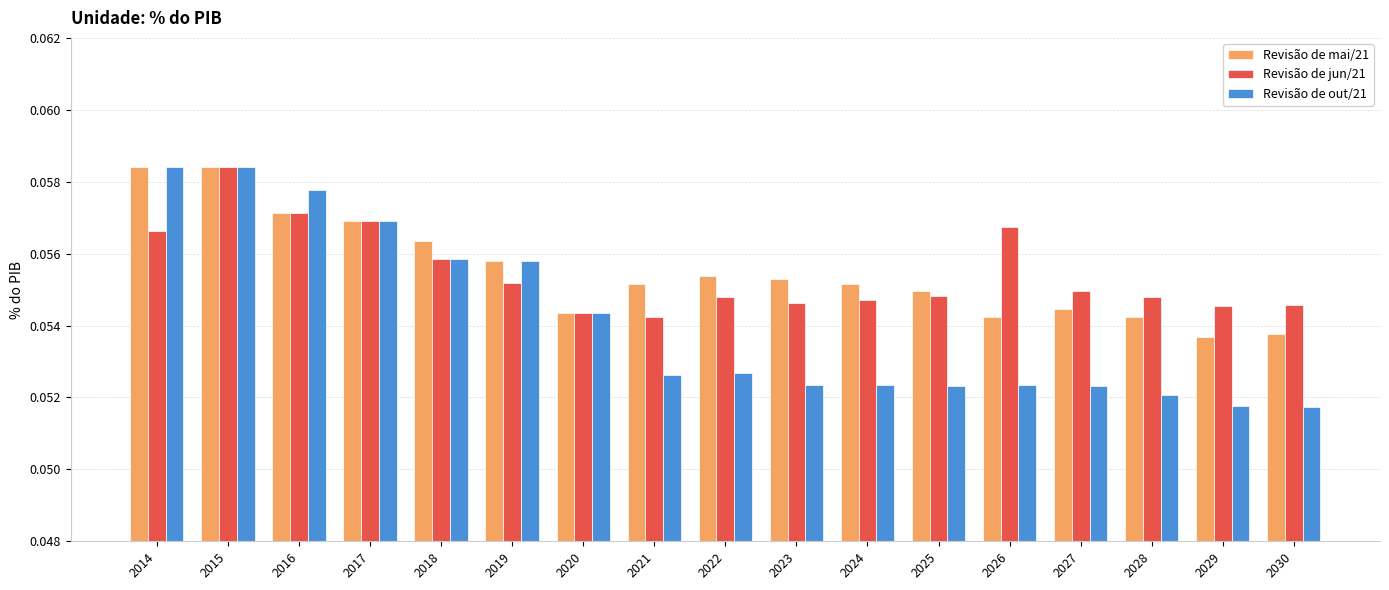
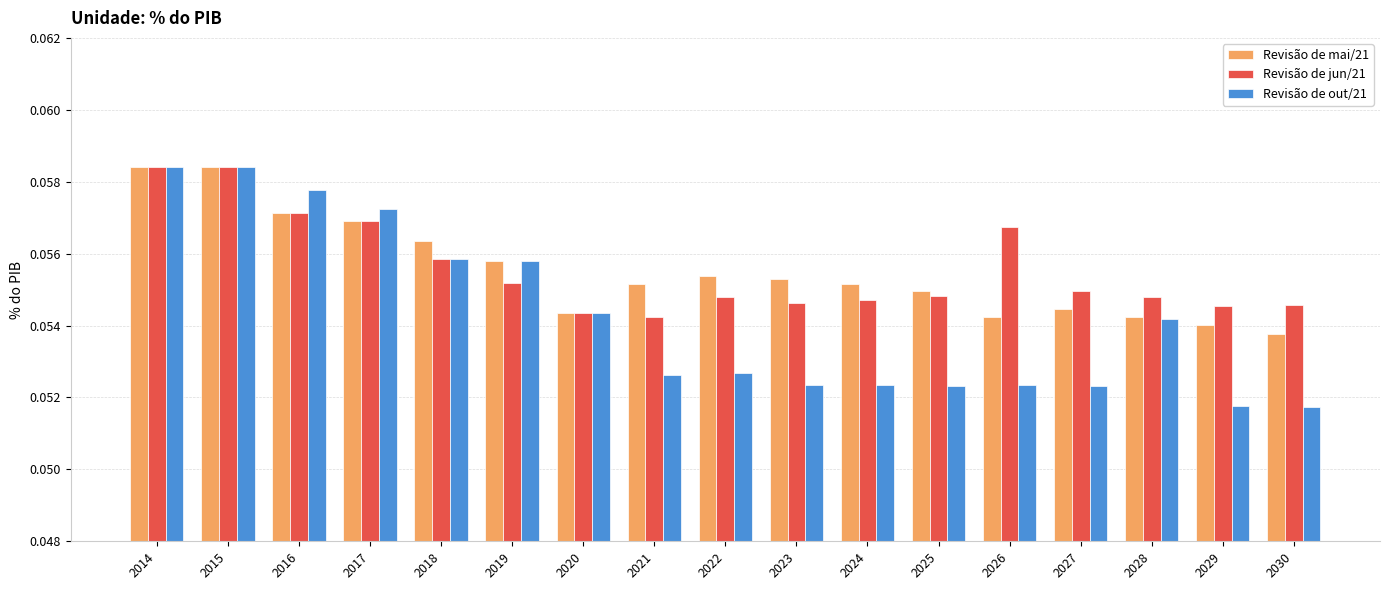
  {
    "Revisão de mai/21": {
      "2014": 0.0584,
      "2015": 0.0584,
      "2016": 0.0571,
      "2017": 0.0569,
      "2018": 0.0564,
      "2019": 0.0558,
      "2020": 0.0543,
      "2021": 0.0552,
      "2022": 0.0554,
      "2023": 0.0553,
      "2024": 0.0552,
      "2025": 0.0550,
      "2026": 0.0542,
      "2027": 0.0545,
      "2028": 0.0542,
-     "2029": 0.0537,
+     "2029": 0.0540,
      "2030": 0.0538
    },
    "Revisão de jun/21": {
-     "2014": 0.0566,
+     "2014": 0.0584,
      "2015": 0.0584,
      "2016": 0.0571,
      "2017": 0.0569,
      "2018": 0.0559,
      "2019": 0.0552,
      "2020": 0.0543,
      "2021": 0.0542,
      "2022": 0.0548,
      "2023": 0.0546,
      "2024": 0.0547,
      "2025": 0.0548,
      "2026": 0.0567,
      "2027": 0.0550,
      "2028": 0.0548,
      "2029": 0.0545,
      "2030": 0.0546
    },
    "Revisão de out/21": {
      "2014": 0.0584,
      "2015": 0.0584,
      "2016": 0.0578,
-     "2017": 0.0569,
+     "2017": 0.0572,
      "2018": 0.0559,
      "2019": 0.0558,
      "2020": 0.0543,
      "2021": 0.0526,
      "2022": 0.0527,
      "2023": 0.0523,
      "2024": 0.0523,
      "2025": 0.0523,
      "2026": 0.0523,
      "2027": 0.0523,
-     "2028": 0.0521,
+     "2028": 0.0542,
      "2029": 0.0518,
      "2030": 0.0517
    }
  }
